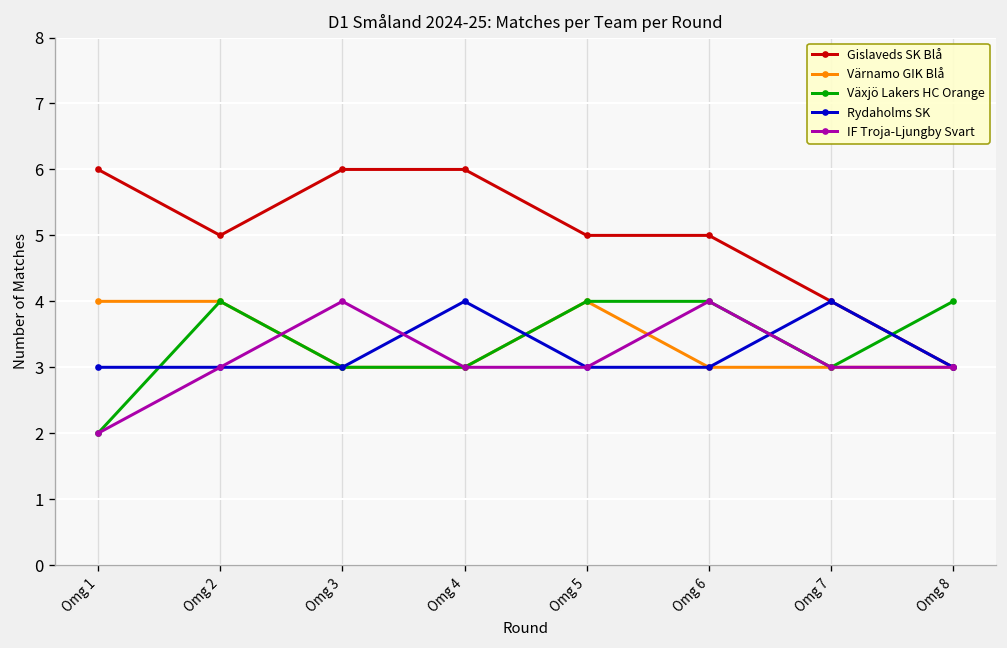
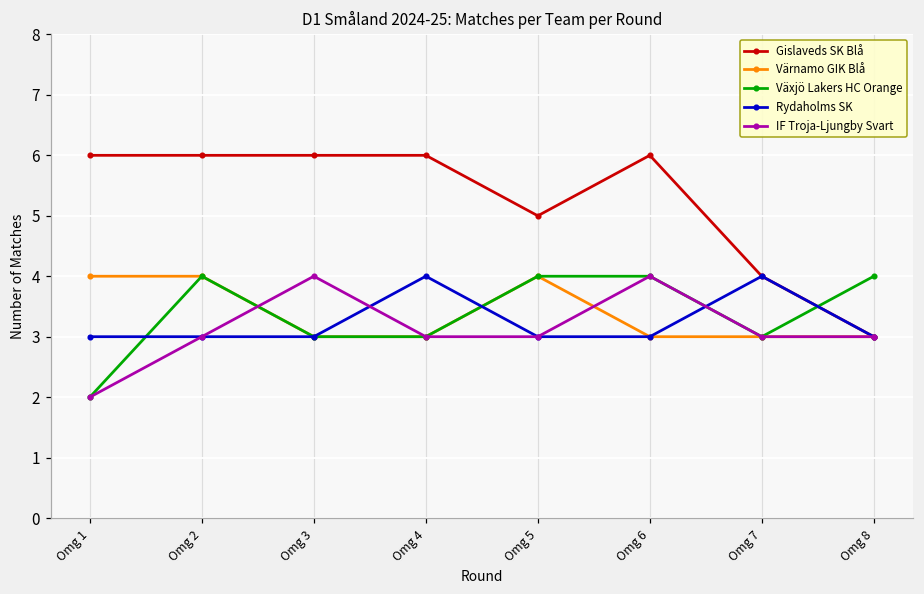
  {
    "Gislaveds SK Blå": {
      "Omg 1": 6,
-     "Omg 2": 5,
+     "Omg 2": 6,
      "Omg 3": 6,
      "Omg 4": 6,
      "Omg 5": 5,
-     "Omg 6": 5
+     "Omg 6": 6
    },
    "Värnamo GIK Blå": {
      "Omg 1": 4
    },
    "Växjö Lakers HC Orange": {
      "Omg 8": 4
    },
    "Rydaholms SK": {
      "Omg 1": 3,
      "Omg 4": 4
    },
    "IF Troja-Ljungby Svart": {
      "Omg 3": 4
    }
  }
